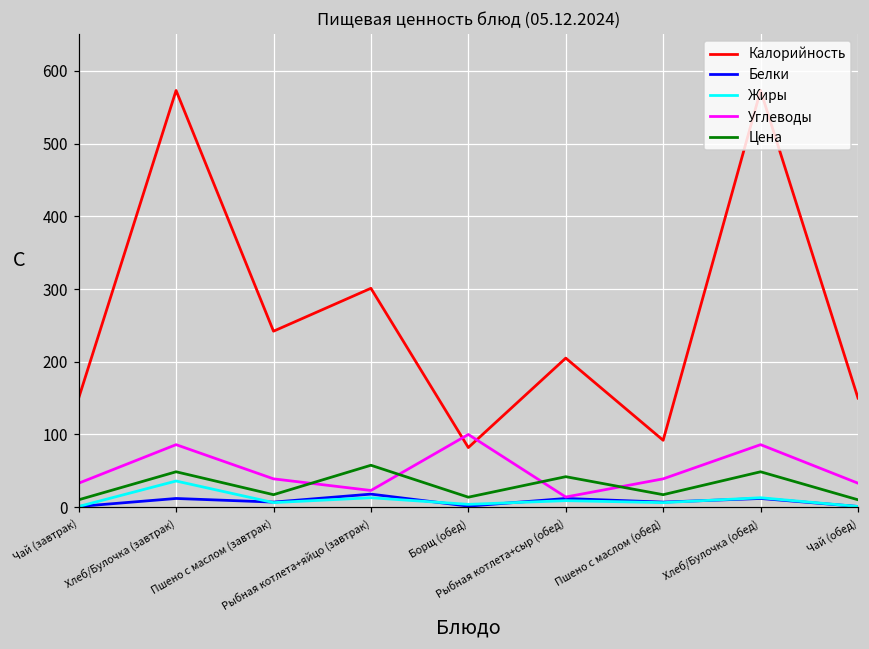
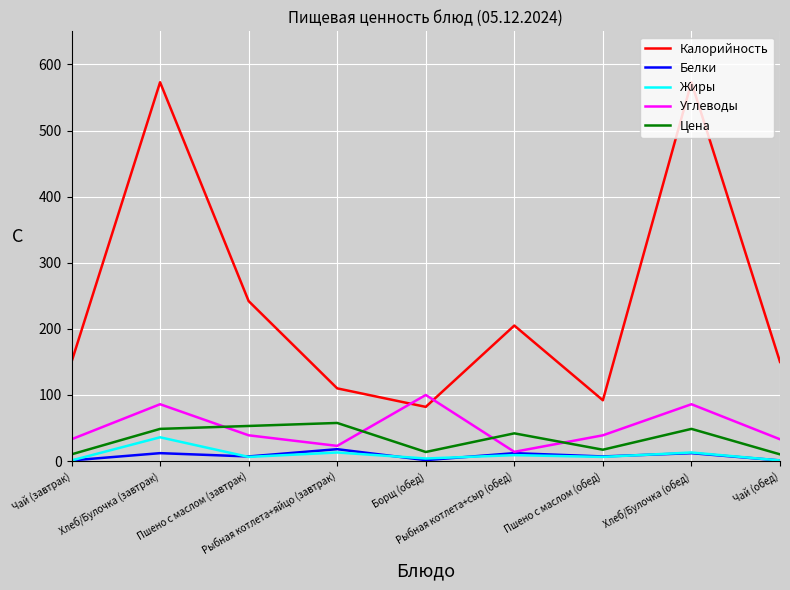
  {
    "Калорийность": {
      "Чай (завтрак)": 150,
      "Хлеб/Булочка (завтрак)": 570,
      "Пшено с маслом (завтрак)": 240,
-     "Рыбная котлета+яйцо (завтрак)": 300,
+     "Рыбная котлета+яйцо (завтрак)": 110,
      "Борщ (обед)": 80,
      "Рыбная котлета+сыр (обед)": 210,
      "Пшено с маслом (обед)": 90,
      "Чай (обед)": 150
    },
    "Белки": {
      "Хлеб/Булочка (завтрак)": 10,
      "Рыбная котлета+яйцо (завтрак)": 20
    },
    "Жиры": {
      "Хлеб/Булочка (завтрак)": 40,
      "Рыбная котлета+яйцо (завтрак)": 10
    },
    "Углеводы": {
      "Чай (завтрак)": 30,
      "Хлеб/Булочка (завтрак)": 90,
      "Пшено с маслом (завтрак)": 40,
      "Рыбная котлета+яйцо (завтрак)": 20,
      "Борщ (обед)": 100,
      "Пшено с маслом (обед)": 40,
      "Хлеб/Булочка (обед)": 90,
      "Чай (обед)": 30
    },
    "Цена": {
      "Чай (завтрак)": 10,
      "Хлеб/Булочка (завтрак)": 50,
-     "Пшено с маслом (завтрак)": 20,
+     "Пшено с маслом (завтрак)": 50,
      "Рыбная котлета+яйцо (завтрак)": 60,
      "Борщ (обед)": 10,
      "Рыбная котлета+сыр (обед)": 40,
      "Пшено с маслом (обед)": 20,
      "Хлеб/Булочка (обед)": 50,
      "Чай (обед)": 10
    }
  }
